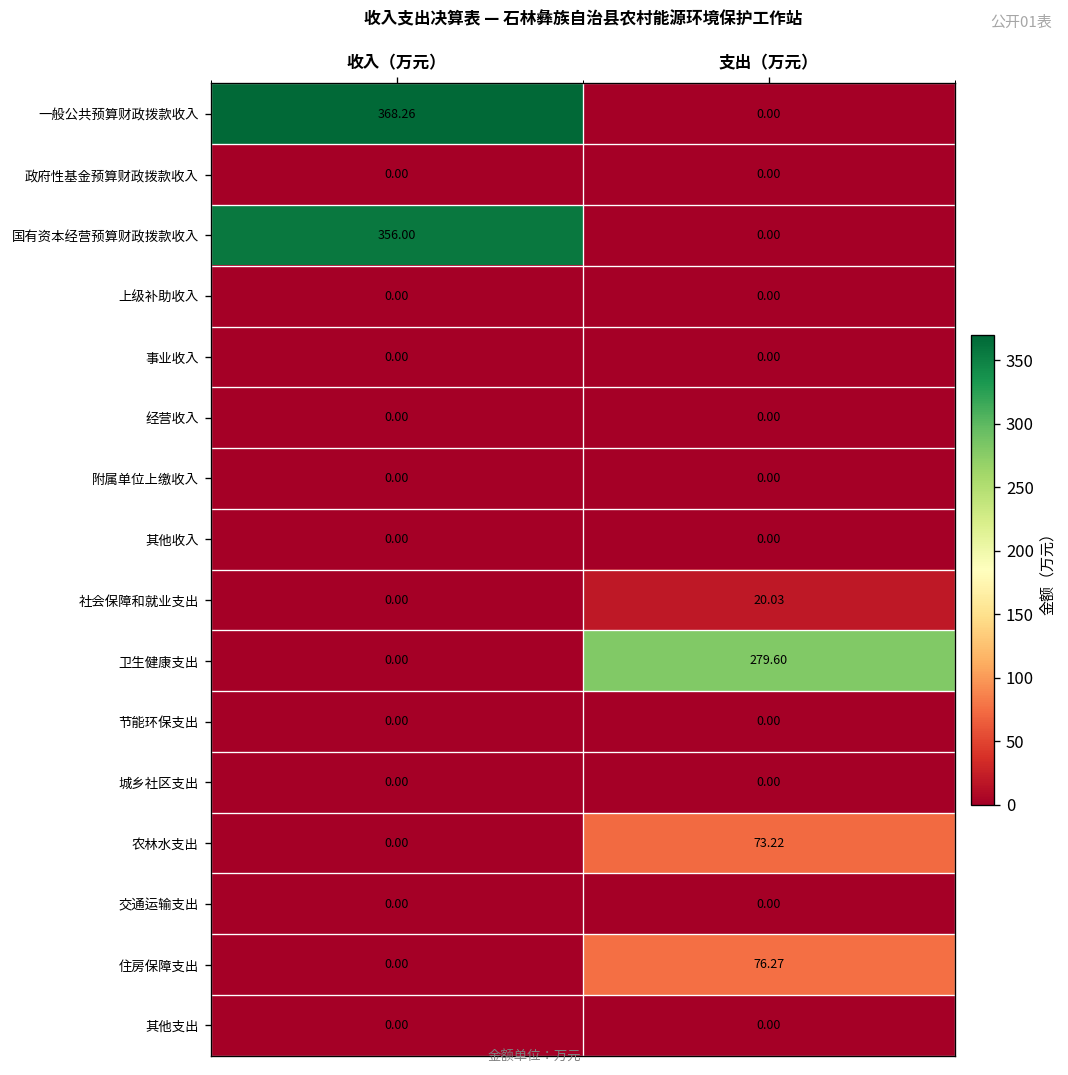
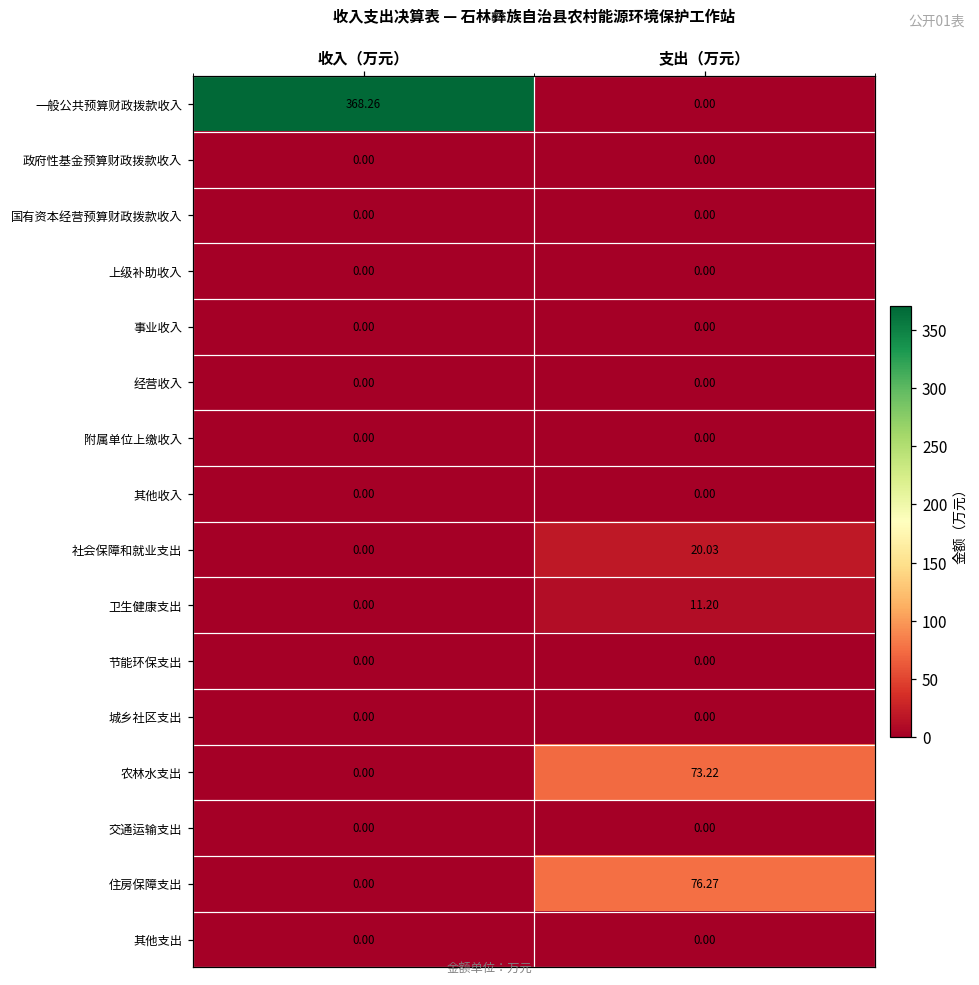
  {
    "一般公共预算财政拨款收入": {
      "收入（万元）": 368.26,
      "支出（万元）": 0.00
    },
    "政府性基金预算财政拨款收入": {
      "收入（万元）": 0.00,
      "支出（万元）": 0.00
    },
    "国有资本经营预算财政拨款收入": {
-     "收入（万元）": 356.00,
+     "收入（万元）": 0.00,
      "支出（万元）": 0.00
    },
    "上级补助收入": {
      "收入（万元）": 0.00,
      "支出（万元）": 0.00
    },
    "事业收入": {
      "收入（万元）": 0.00,
      "支出（万元）": 0.00
    },
    "经营收入": {
      "收入（万元）": 0.00,
      "支出（万元）": 0.00
    },
    "附属单位上缴收入": {
      "收入（万元）": 0.00,
      "支出（万元）": 0.00
    },
    "其他收入": {
      "收入（万元）": 0.00,
      "支出（万元）": 0.00
    },
    "社会保障和就业支出": {
      "收入（万元）": 0.00,
      "支出（万元）": 20.03
    },
    "卫生健康支出": {
      "收入（万元）": 0.00,
-     "支出（万元）": 279.60
+     "支出（万元）": 11.20
    },
    "节能环保支出": {
      "收入（万元）": 0.00,
      "支出（万元）": 0.00
    },
    "城乡社区支出": {
      "收入（万元）": 0.00,
      "支出（万元）": 0.00
    },
    "农林水支出": {
      "收入（万元）": 0.00,
      "支出（万元）": 73.22
    },
    "交通运输支出": {
      "收入（万元）": 0.00,
      "支出（万元）": 0.00
    },
    "住房保障支出": {
      "收入（万元）": 0.00,
      "支出（万元）": 76.27
    },
    "其他支出": {
      "收入（万元）": 0.00,
      "支出（万元）": 0.00
    }
  }
